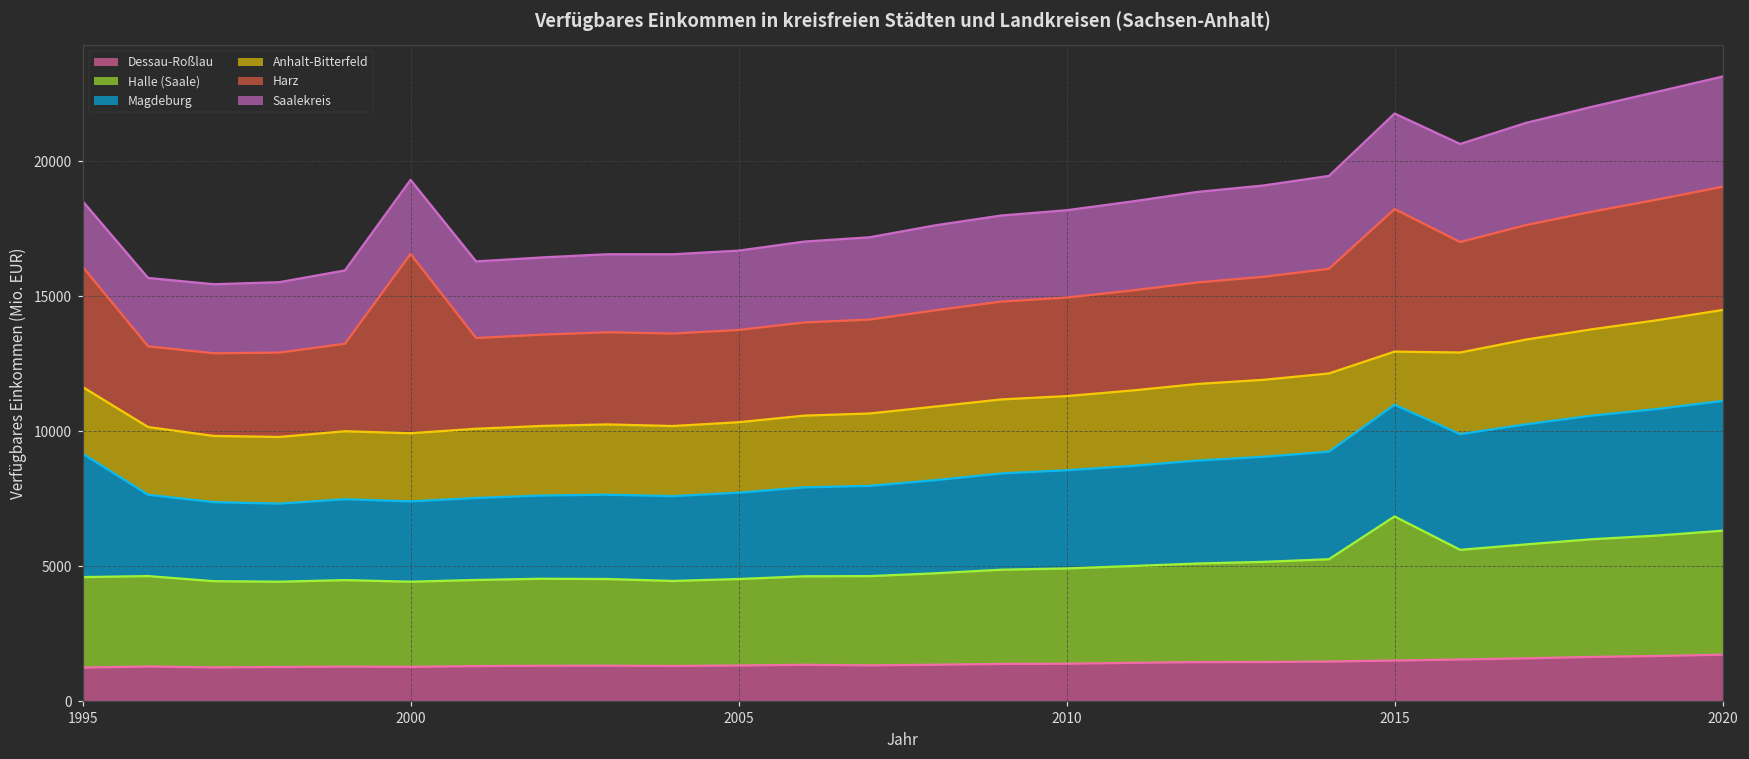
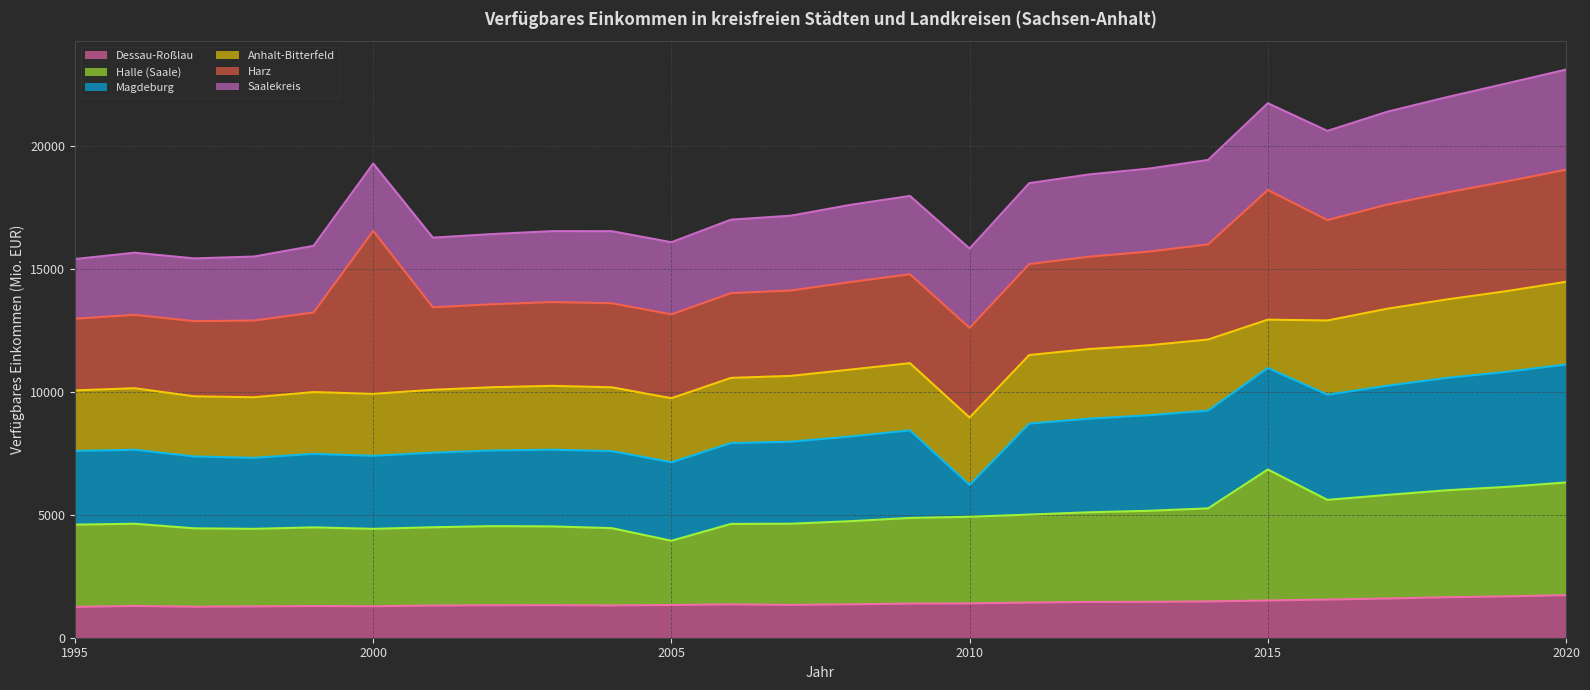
  {
    "Halle (Saale)": {
      "1995": 3300,
      "2000": 3200,
-     "2005": 3200,
+     "2005": 2600,
      "2010": 3500,
      "2015": 5300,
      "2020": 4600
    },
    "Magdeburg": {
-     "1995": 4600,
+     "1995": 3000,
      "2000": 3000,
      "2005": 3200,
-     "2010": 3600,
+     "2010": 1300,
      "2015": 4100,
      "2020": 4800
    },
    "Anhalt-Bitterfeld": {
      "1995": 2500,
      "2000": 2500,
      "2005": 2600,
      "2010": 2700,
      "2015": 2000,
      "2020": 3400
    },
    "Harz": {
-     "1995": 4500,
+     "1995": 2900,
      "2000": 6600,
      "2005": 3400,
      "2010": 3600,
      "2015": 5300,
      "2020": 4600
    }
  }
